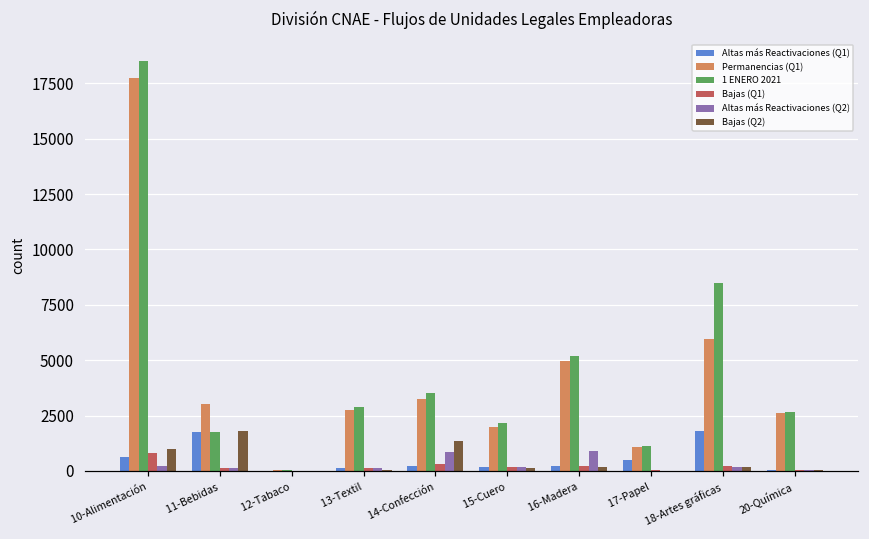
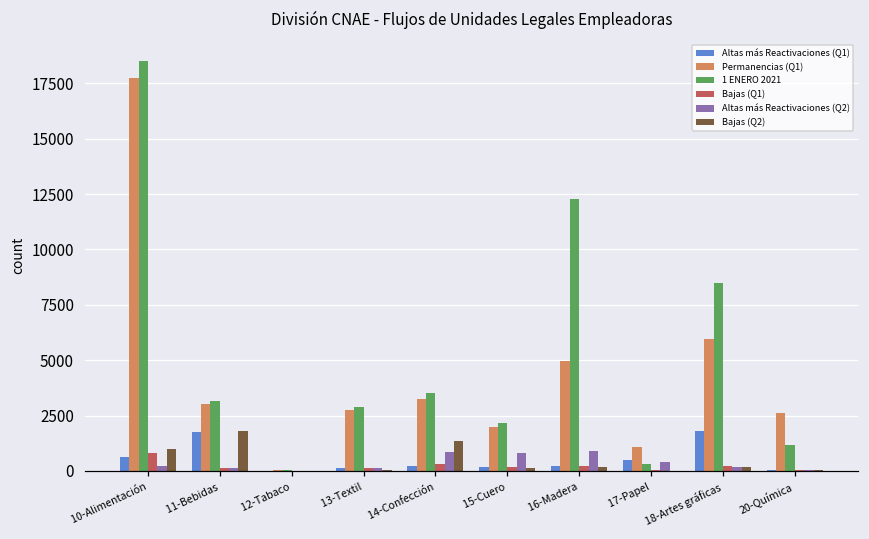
  {
    "Altas más Reactivaciones (Q1)": {
      "10-Alimentación": 600,
      "11-Bebidas": 1800,
      "12-Tabaco": 0,
      "14-Confección": 200,
      "15-Cuero": 200,
      "16-Madera": 200,
      "17-Papel": 500,
      "18-Artes gráficas": 1800
    },
    "1 ENERO 2021": {
      "10-Alimentación": 18500,
-     "11-Bebidas": 1800,
+     "11-Bebidas": 3200,
      "13-Textil": 2900,
      "14-Confección": 3500,
      "15-Cuero": 2200,
-     "16-Madera": 5200,
-     "17-Papel": 1100,
+     "16-Madera": 12300,
+     "17-Papel": 300,
      "18-Artes gráficas": 8500,
-     "20-Química": 2700
+     "20-Química": 1200
    },
    "Altas más Reactivaciones (Q2)": {
      "10-Alimentación": 200,
      "11-Bebidas": 100,
      "13-Textil": 100,
      "14-Confección": 900,
-     "15-Cuero": 200,
+     "15-Cuero": 800,
      "16-Madera": 900,
-     "17-Papel": 0,
+     "17-Papel": 400,
      "18-Artes gráficas": 200
    },
    "Bajas (Q2)": {
      "10-Alimentación": 1000,
      "11-Bebidas": 1800,
      "12-Tabaco": 0,
      "14-Confección": 1300,
      "16-Madera": 200,
      "18-Artes gráficas": 200
    }
  }
